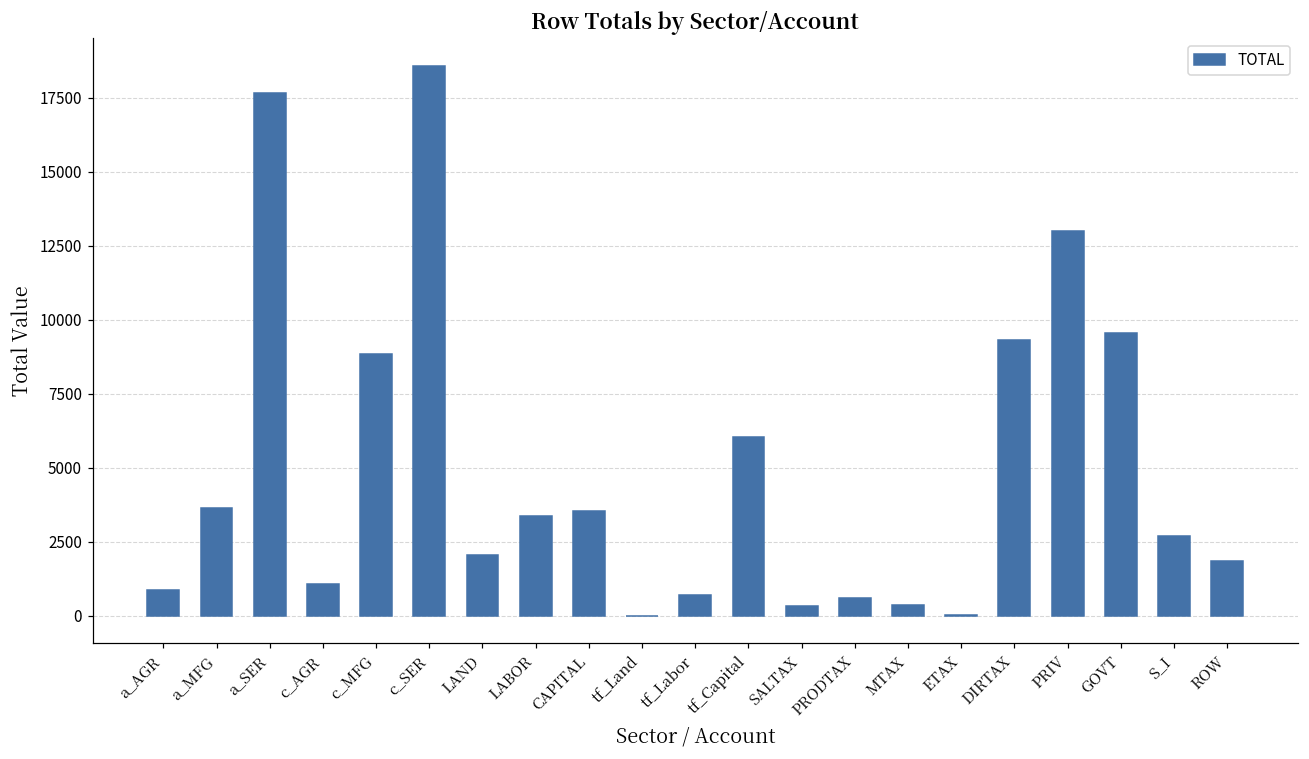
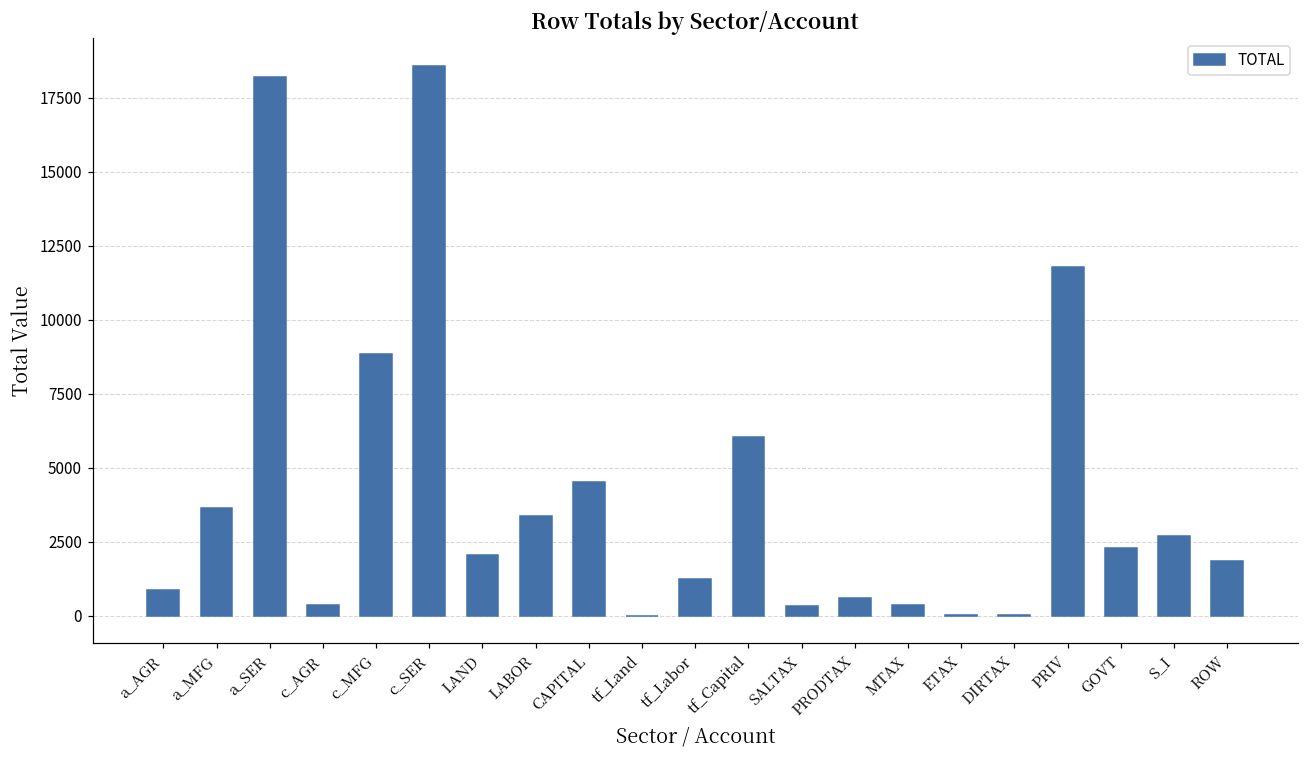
  {
    "a_AGR": 900,
    "a_MFG": 3600,
-   "a_SER": 17700,
-   "c_AGR": 1100,
+   "a_SER": 18200,
+   "c_AGR": 400,
    "c_MFG": 8800,
    "c_SER": 18600,
    "LAND": 2100,
    "LABOR": 3400,
-   "CAPITAL": 3500,
-   "tf_Labor": 700,
+   "CAPITAL": 4500,
+   "tf_Labor": 1200,
    "tf_Capital": 6000,
    "SALTAX": 300,
    "PRODTAX": 600,
    "MTAX": 400,
-   "DIRTAX": 9300,
-   "PRIV": 13000,
-   "GOVT": 9500,
+   "DIRTAX": 0,
+   "PRIV": 11800,
+   "GOVT": 2300,
    "S_I": 2700,
    "ROW": 1900
  }
